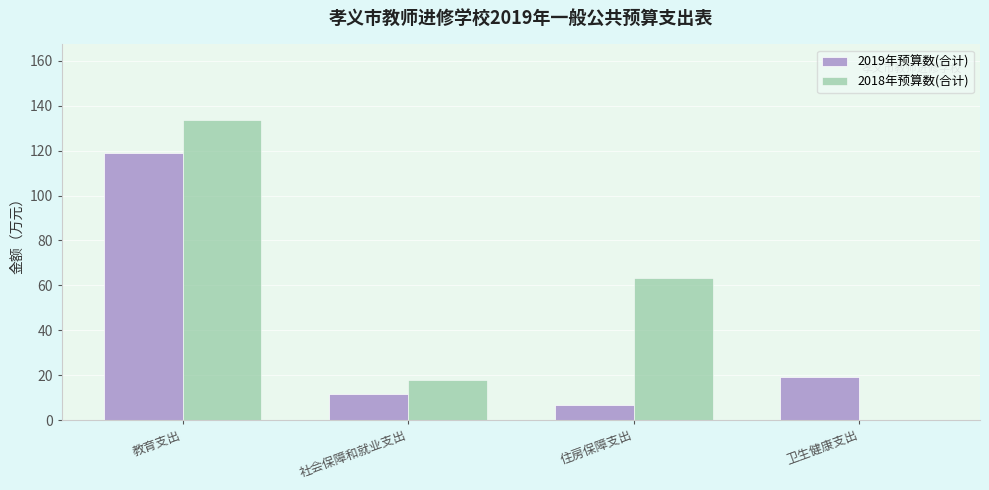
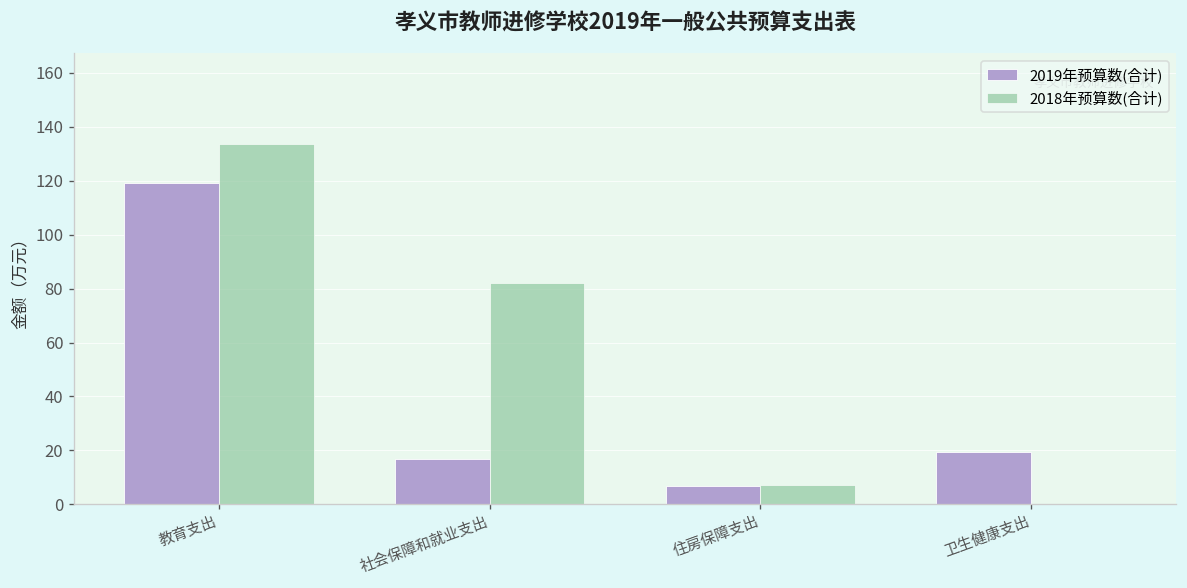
  {
    "2019年预算数(合计)": {
      "教育支出": 119,
-     "社会保障和就业支出": 12,
+     "社会保障和就业支出": 17,
      "住房保障支出": 7,
      "卫生健康支出": 19
    },
    "2018年预算数(合计)": {
      "教育支出": 134,
-     "社会保障和就业支出": 18,
-     "住房保障支出": 63,
+     "社会保障和就业支出": 82,
+     "住房保障支出": 7,
      "卫生健康支出": 0
    }
  }
